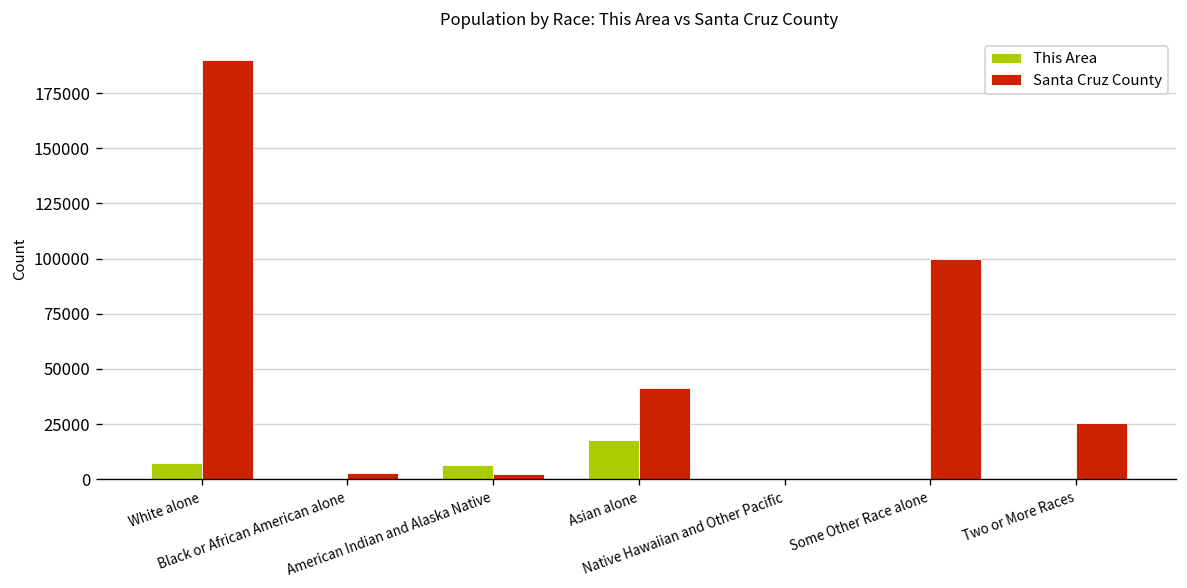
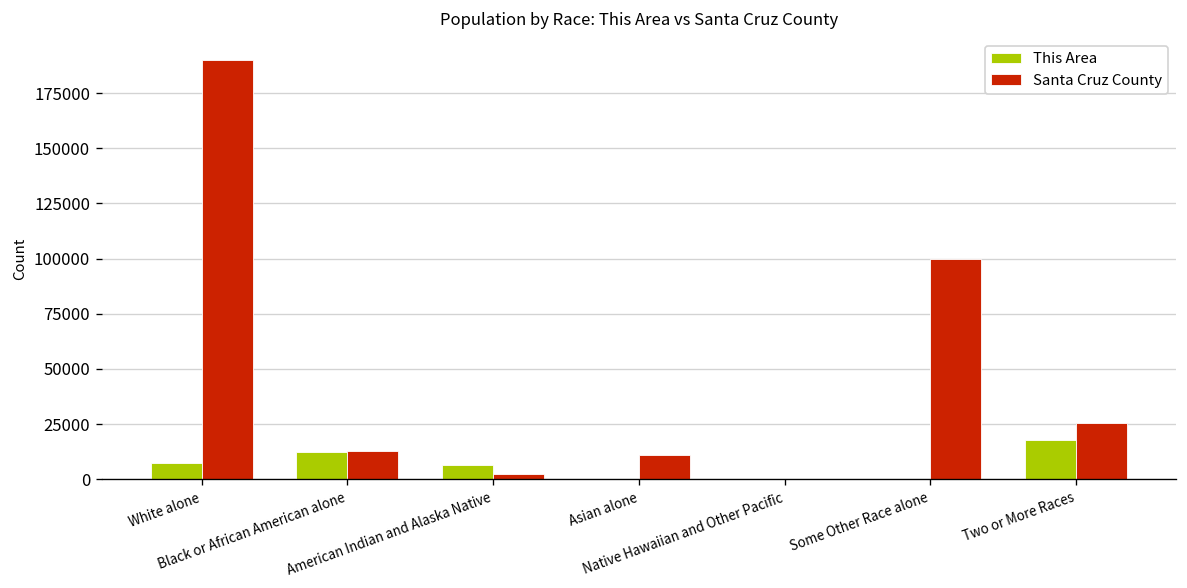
  {
    "This Area": {
      "White alone": 7000,
-     "Black or African American alone": 0,
+     "Black or African American alone": 12000,
      "American Indian and Alaska Native": 6000,
-     "Asian alone": 18000,
-     "Two or More Races": 0
+     "Asian alone": 0,
+     "Two or More Races": 18000
    },
    "Santa Cruz County": {
      "White alone": 190000,
-     "Black or African American alone": 3000,
+     "Black or African American alone": 13000,
      "American Indian and Alaska Native": 2000,
-     "Asian alone": 41000,
+     "Asian alone": 11000,
      "Some Other Race alone": 100000,
      "Two or More Races": 25000
    }
  }
